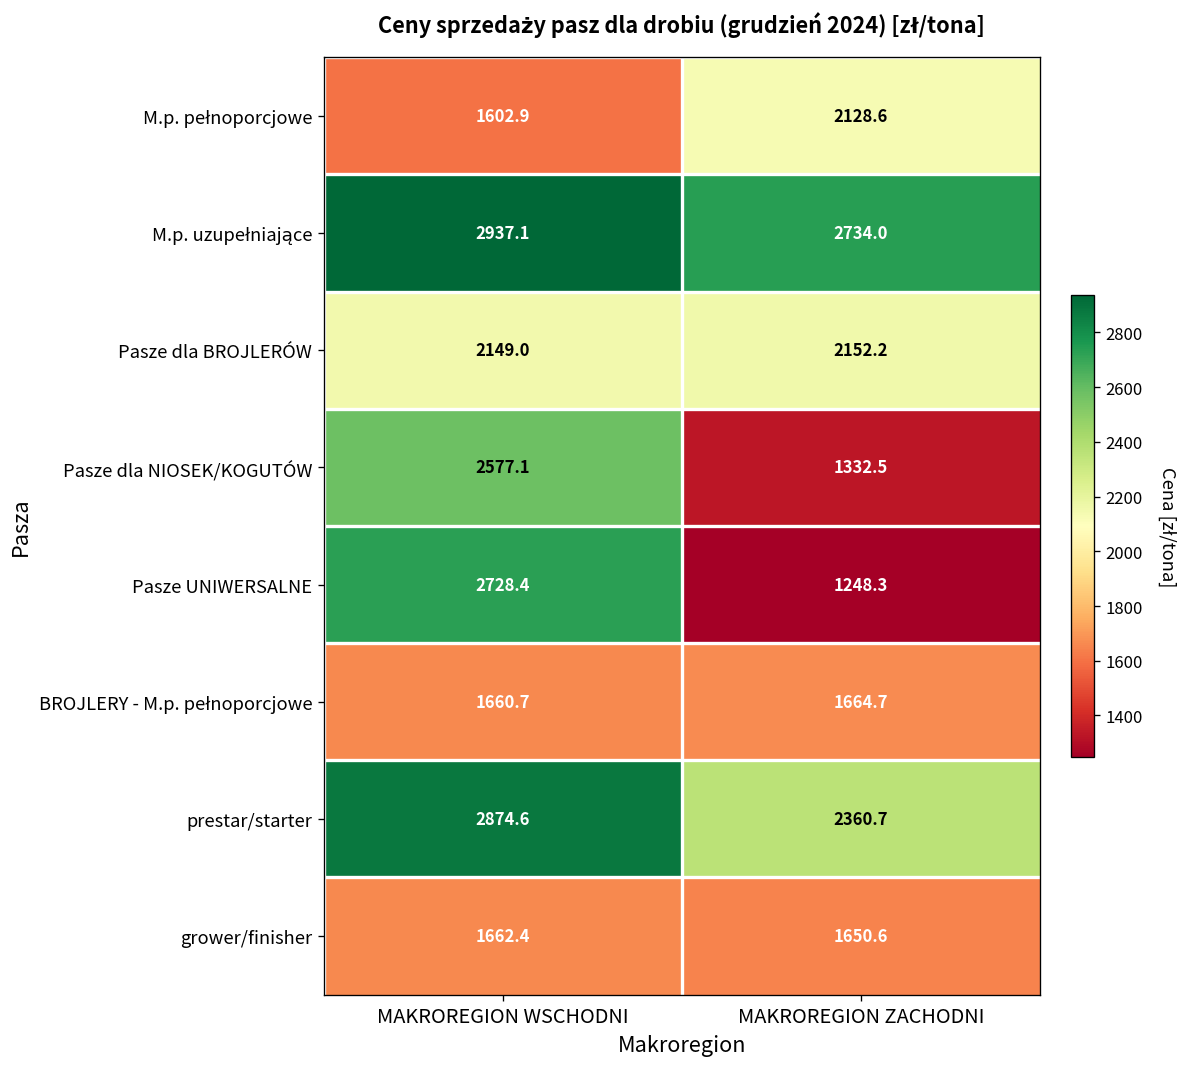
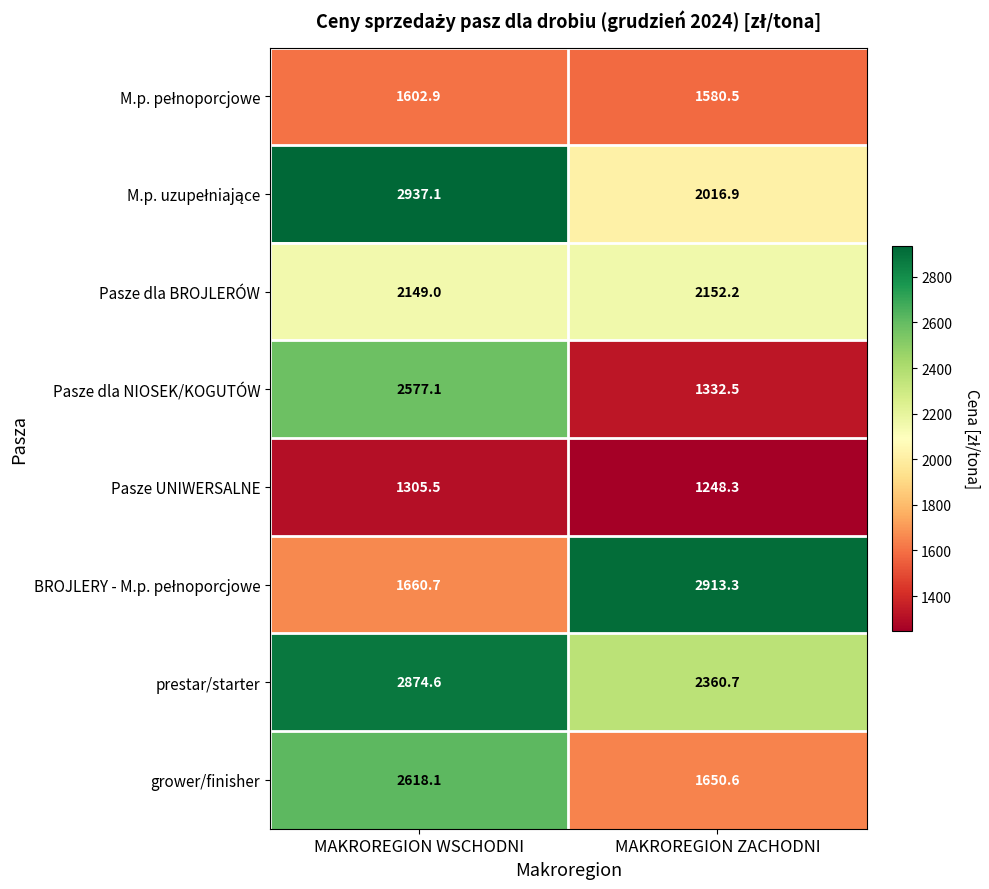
  {
    "M.p. pełnoporcjowe": {
      "MAKROREGION WSCHODNI": 1602.9,
-     "MAKROREGION ZACHODNI": 2128.6
+     "MAKROREGION ZACHODNI": 1580.5
    },
    "M.p. uzupełniające": {
      "MAKROREGION WSCHODNI": 2937.1,
-     "MAKROREGION ZACHODNI": 2734.0
+     "MAKROREGION ZACHODNI": 2016.9
    },
    "Pasze dla BROJLERÓW": {
      "MAKROREGION WSCHODNI": 2149.0,
      "MAKROREGION ZACHODNI": 2152.2
    },
    "Pasze dla NIOSEK/KOGUTÓW": {
      "MAKROREGION WSCHODNI": 2577.1,
      "MAKROREGION ZACHODNI": 1332.5
    },
    "Pasze UNIWERSALNE": {
-     "MAKROREGION WSCHODNI": 2728.4,
+     "MAKROREGION WSCHODNI": 1305.5,
      "MAKROREGION ZACHODNI": 1248.3
    },
    "BROJLERY - M.p. pełnoporcjowe": {
      "MAKROREGION WSCHODNI": 1660.7,
-     "MAKROREGION ZACHODNI": 1664.7
+     "MAKROREGION ZACHODNI": 2913.3
    },
    "prestar/starter": {
      "MAKROREGION WSCHODNI": 2874.6,
      "MAKROREGION ZACHODNI": 2360.7
    },
    "grower/finisher": {
-     "MAKROREGION WSCHODNI": 1662.4,
+     "MAKROREGION WSCHODNI": 2618.1,
      "MAKROREGION ZACHODNI": 1650.6
    }
  }
